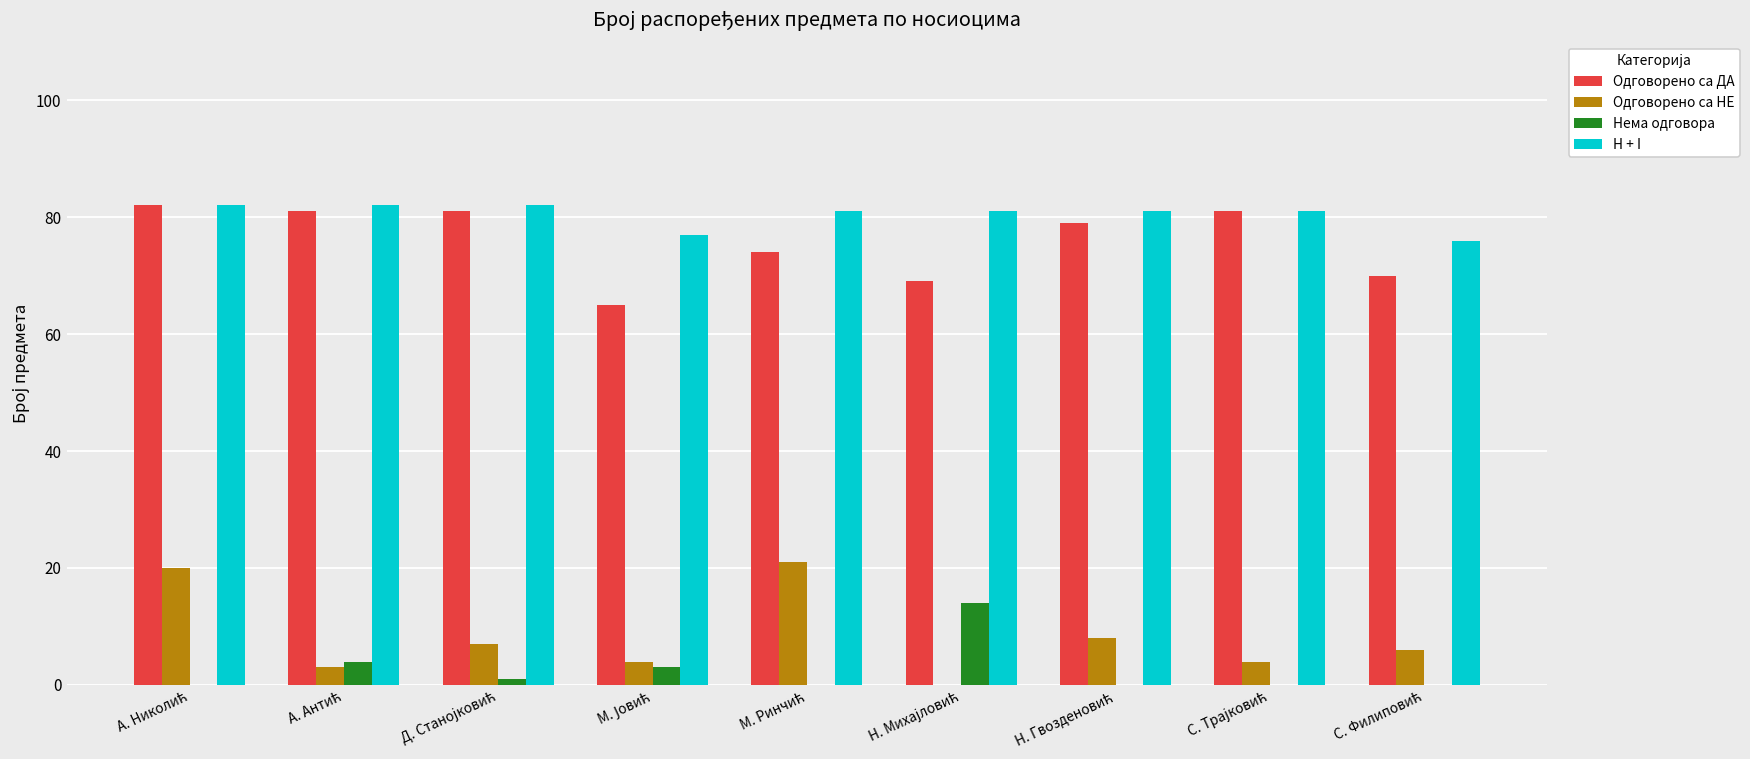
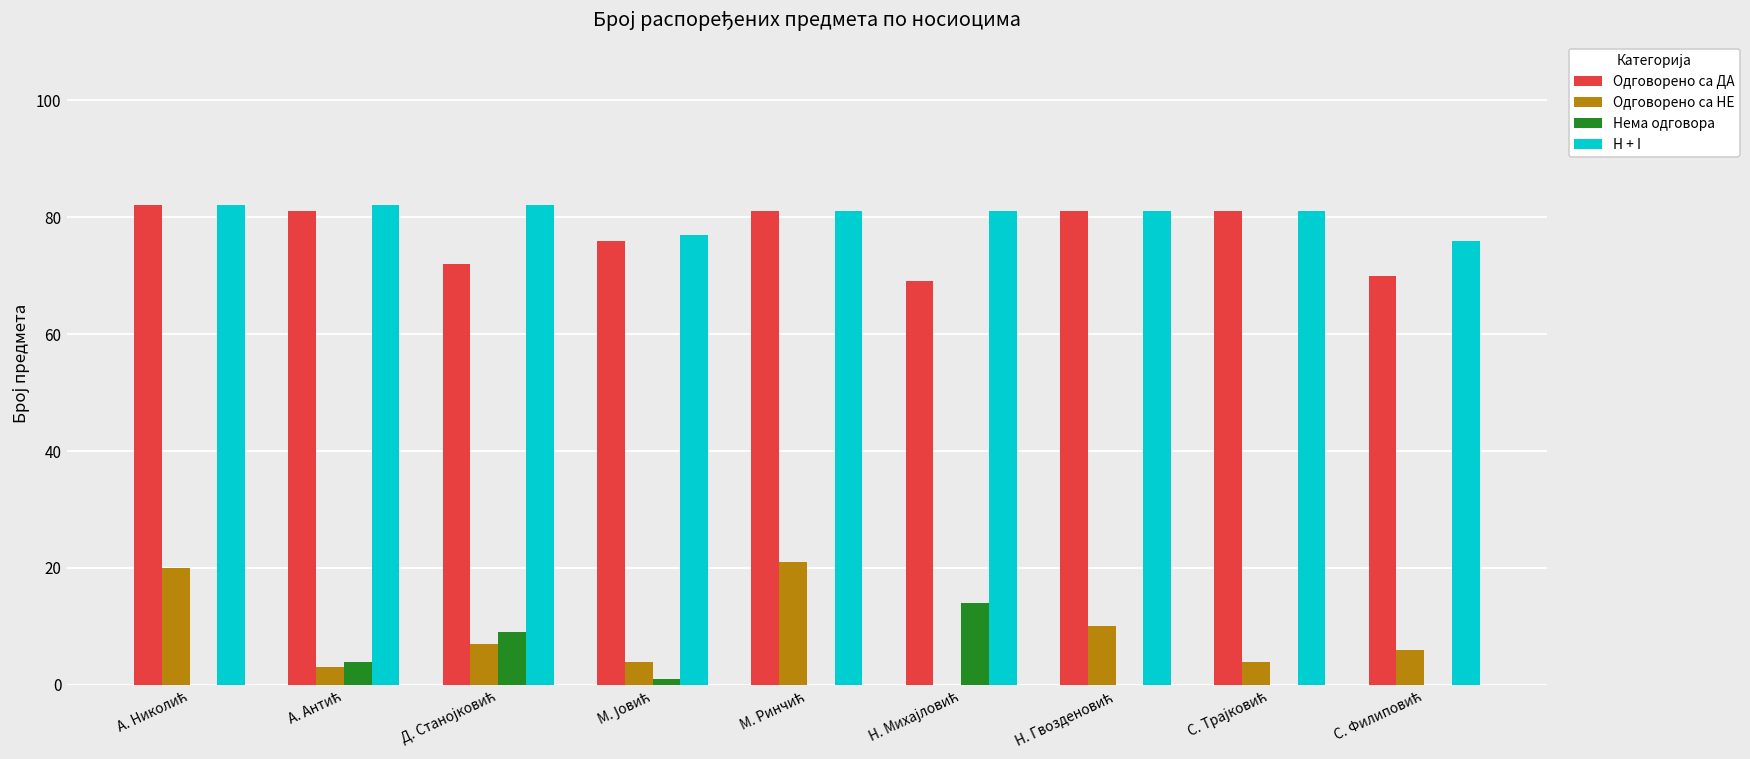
  {
    "Одговорено са ДА": {
      "А. Николић": 82,
      "А. Антић": 81,
-     "Д. Станојковић": 81,
-     "М. Јовић": 65,
-     "М. Ринчић": 74,
+     "Д. Станојковић": 72,
+     "М. Јовић": 76,
+     "М. Ринчић": 81,
      "Н. Михајловић": 69,
-     "Н. Гвозденовић": 79,
+     "Н. Гвозденовић": 81,
      "С. Трајковић": 81,
      "С. Филиповић": 70
    },
    "Одговорено са НЕ": {
      "А. Николић": 20,
      "А. Антић": 3,
      "Д. Станојковић": 7,
      "М. Јовић": 4,
      "М. Ринчић": 21,
      "Н. Михајловић": 0,
-     "Н. Гвозденовић": 8,
+     "Н. Гвозденовић": 10,
      "С. Трајковић": 4,
      "С. Филиповић": 6
    },
    "Нема одговора": {
      "А. Николић": 0,
      "А. Антић": 4,
-     "Д. Станојковић": 1,
-     "М. Јовић": 3,
+     "Д. Станојковић": 9,
+     "М. Јовић": 1,
      "М. Ринчић": 0,
      "Н. Михајловић": 14,
      "Н. Гвозденовић": 0,
      "С. Трајковић": 0,
      "С. Филиповић": 0
    },
    "H + I": {
      "А. Николић": 82,
      "А. Антић": 82,
      "Д. Станојковић": 82,
      "М. Јовић": 77,
      "М. Ринчић": 81,
      "Н. Михајловић": 81,
      "Н. Гвозденовић": 81,
      "С. Трајковић": 81,
      "С. Филиповић": 76
    }
  }
